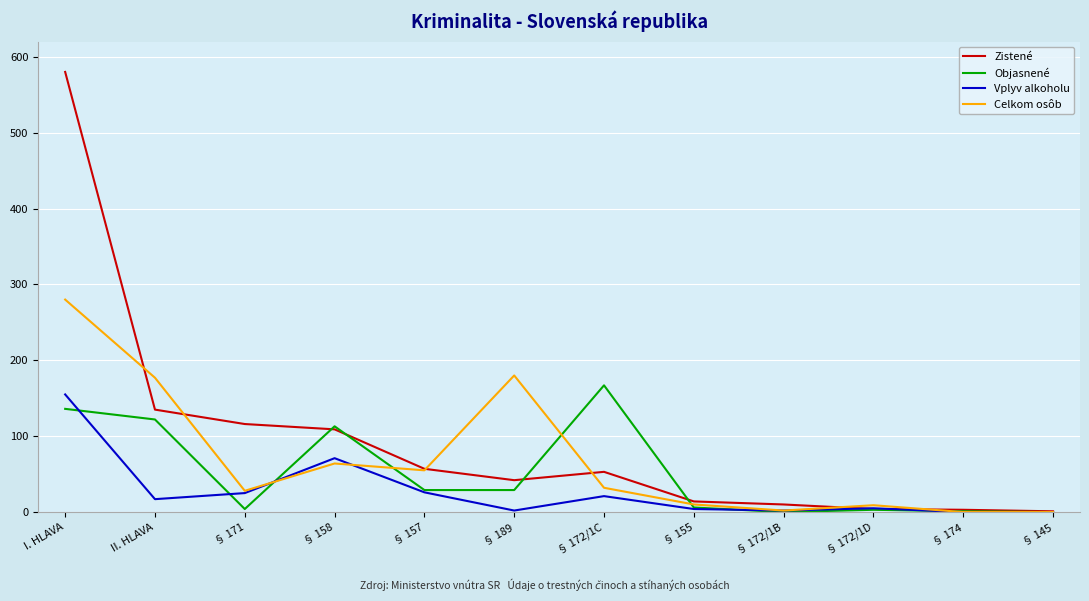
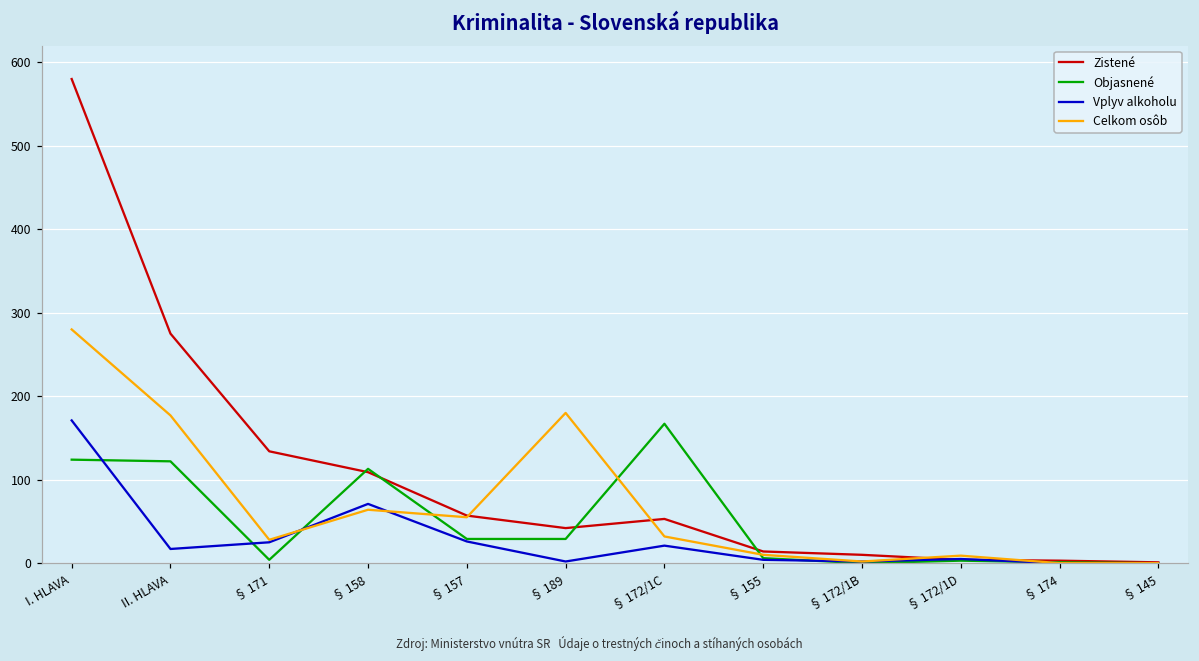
  {
    "Zistené": {
      "I. HLAVA": 580,
-     "II. HLAVA": 140,
-     "§ 171": 120,
+     "II. HLAVA": 280,
+     "§ 171": 130,
      "§ 158": 110,
      "§ 189": 40,
      "§ 172/1C": 50,
      "§ 155": 10,
      "§ 172/1B": 10
    },
    "Objasnené": {
-     "I. HLAVA": 140,
+     "I. HLAVA": 120,
      "II. HLAVA": 120,
      "§ 171": 0,
      "§ 158": 110,
      "§ 189": 30,
      "§ 172/1C": 170
    },
    "Vplyv alkoholu": {
-     "I. HLAVA": 160,
+     "I. HLAVA": 170,
      "II. HLAVA": 20,
      "§ 158": 70,
      "§ 189": 0,
      "§ 172/1C": 20
    },
    "Celkom osôb": {
      "I. HLAVA": 280,
      "II. HLAVA": 180,
      "§ 158": 60,
      "§ 189": 180,
      "§ 172/1C": 30,
      "§ 155": 10,
      "§ 172/1D": 10
    }
  }
